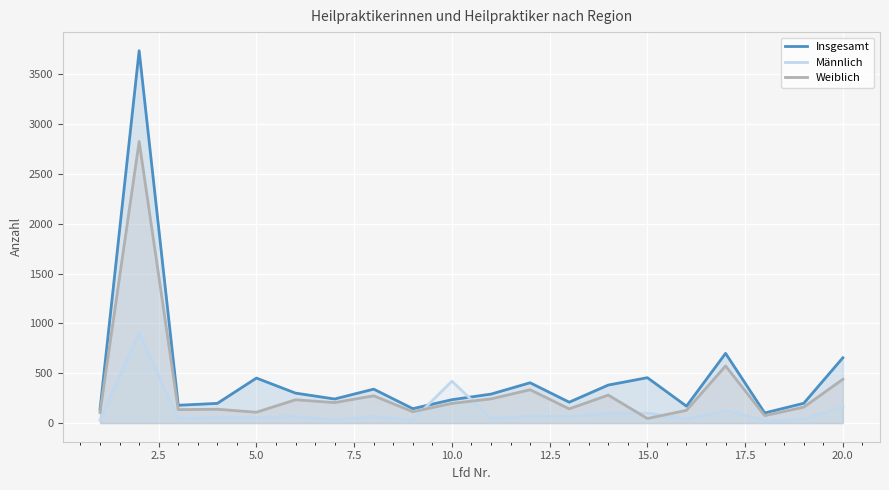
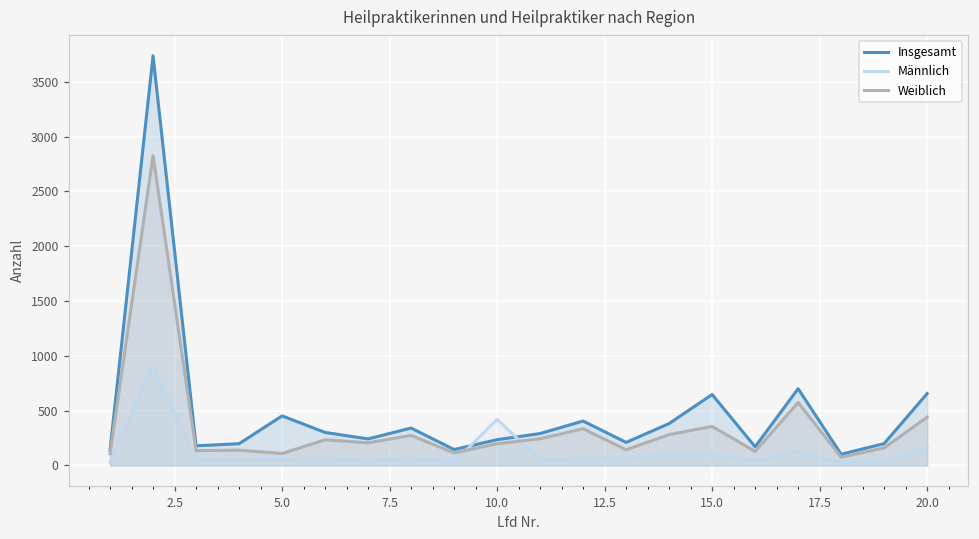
  {
    "Insgesamt": {
      "5.0": 500,
      "10.0": 200,
-     "15.0": 500,
+     "15.0": 600,
      "20.0": 700
    },
    "Männlich": {
      "5.0": 100,
      "10.0": 400,
      "15.0": 100,
      "20.0": 200
    },
    "Weiblich": {
      "5.0": 100,
      "10.0": 200,
-     "15.0": 0,
+     "15.0": 400,
      "20.0": 400
    }
  }
